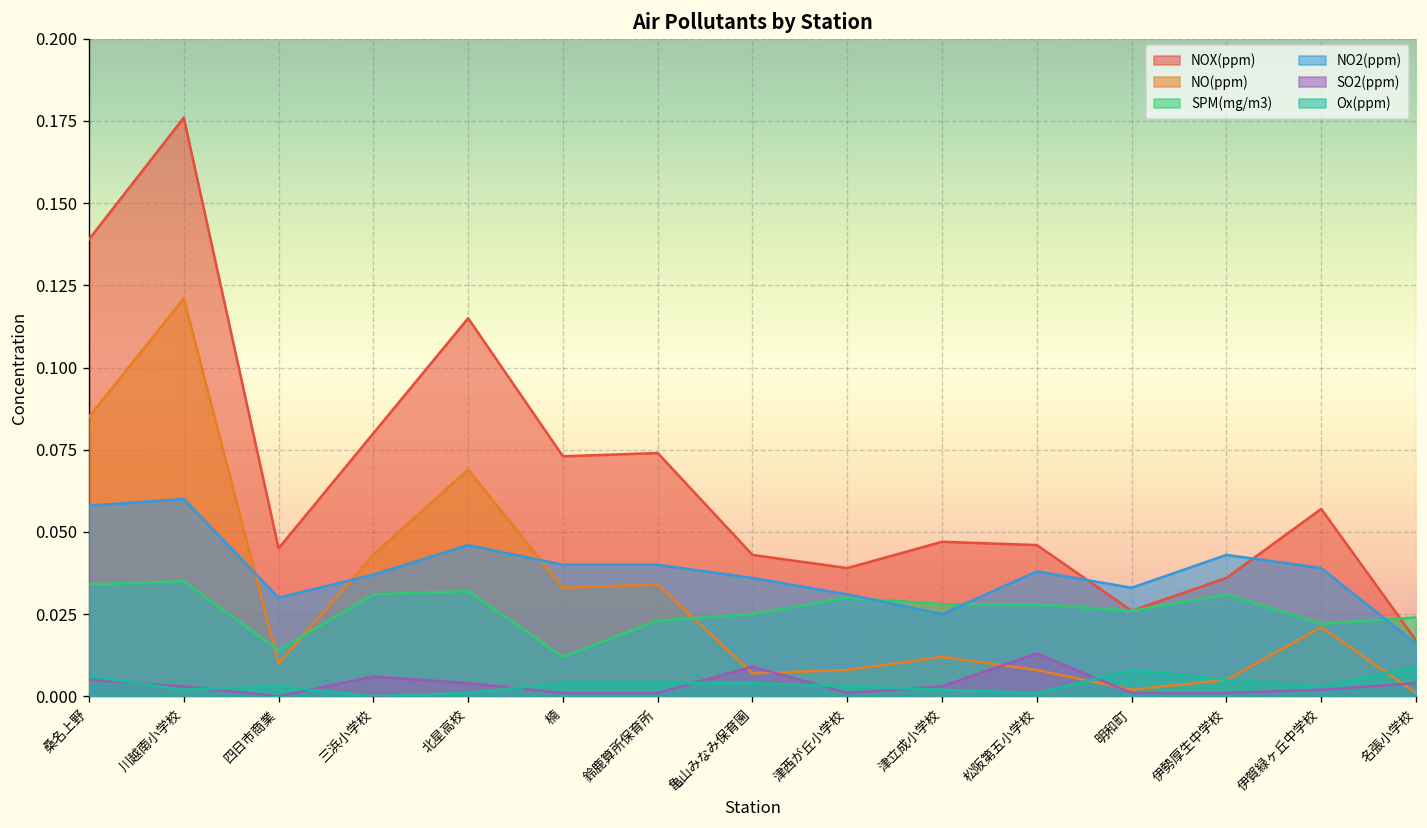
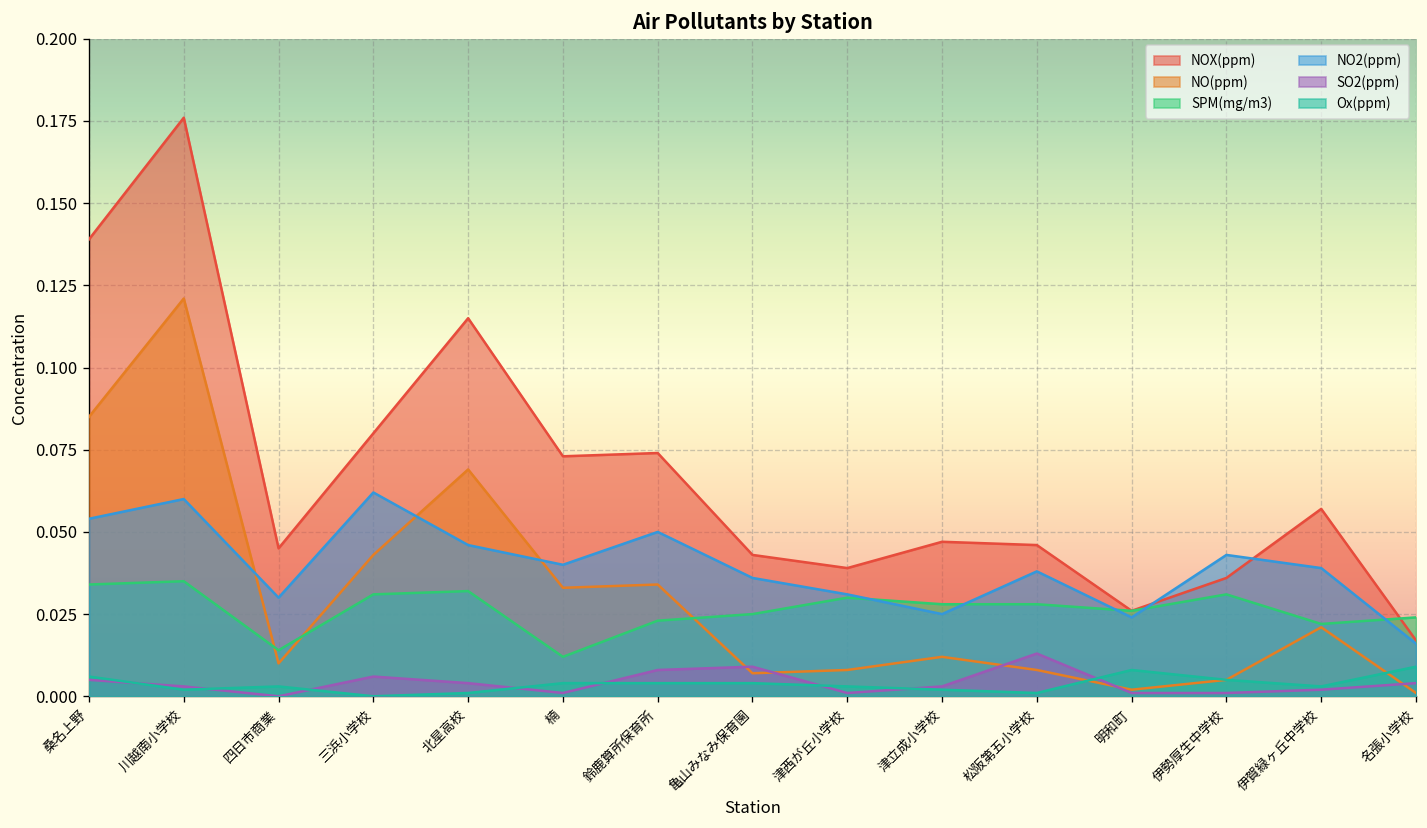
  {
    "NO2(ppm)": {
-     "桑名上野": 0.058,
+     "桑名上野": 0.054,
      "川越南小学校": 0.060,
      "四日市商業": 0.030,
-     "三浜小学校": 0.037,
+     "三浜小学校": 0.062,
      "北星高校": 0.046,
      "楠": 0.040,
-     "鈴鹿算所保育所": 0.04,
+     "鈴鹿算所保育所": 0.05,
      "亀山みなみ保育園": 0.036,
      "津西が丘小学校": 0.031,
      "津立成小学校": 0.025,
      "松阪第五小学校": 0.038,
-     "明和町": 0.033,
+     "明和町": 0.024,
      "伊勢厚生中学校": 0.043,
      "伊賀緑ヶ丘中学校": 0.039,
      "名張小学校": 0.016
    },
    "SO2(ppm)": {
      "桑名上野": 0.005,
      "川越南小学校": 0.003,
      "四日市商業": 0.000,
      "三浜小学校": 0.006,
      "北星高校": 0.004,
      "楠": 0.001,
-     "鈴鹿算所保育所": 0.001,
+     "鈴鹿算所保育所": 0.008,
      "亀山みなみ保育園": 0.009,
      "津西が丘小学校": 0.001,
      "津立成小学校": 0.003,
      "松阪第五小学校": 0.013,
      "明和町": 0.001,
      "伊勢厚生中学校": 0.001,
      "伊賀緑ヶ丘中学校": 0.002,
      "名張小学校": 0.004
    }
  }
